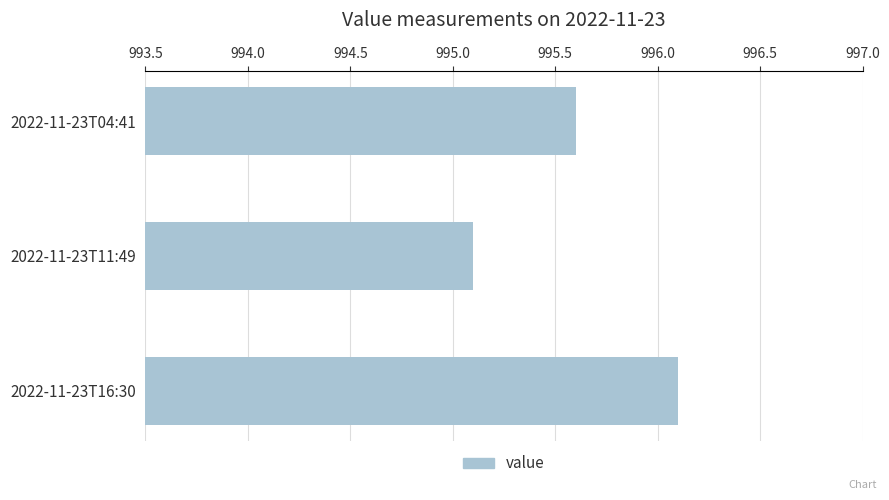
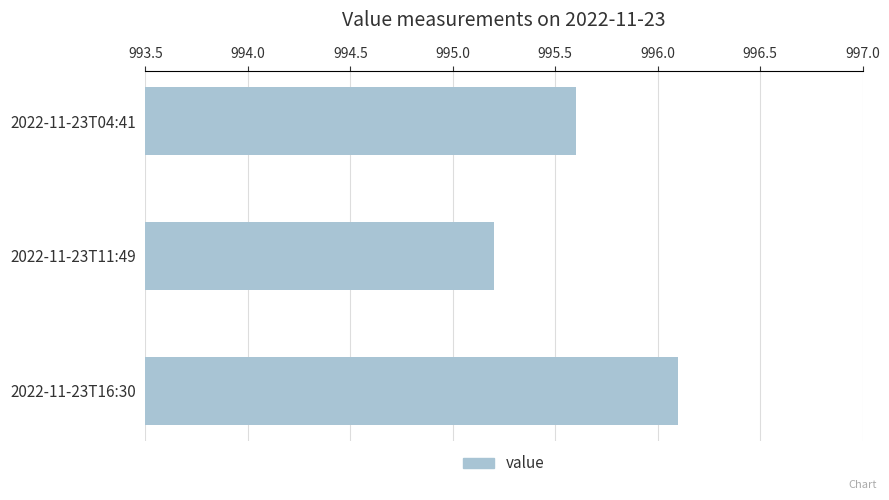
  {
    "2022-11-23T04:41": 995.6,
-   "2022-11-23T11:49": 995.1,
+   "2022-11-23T11:49": 995.2,
    "2022-11-23T16:30": 996.1
  }
